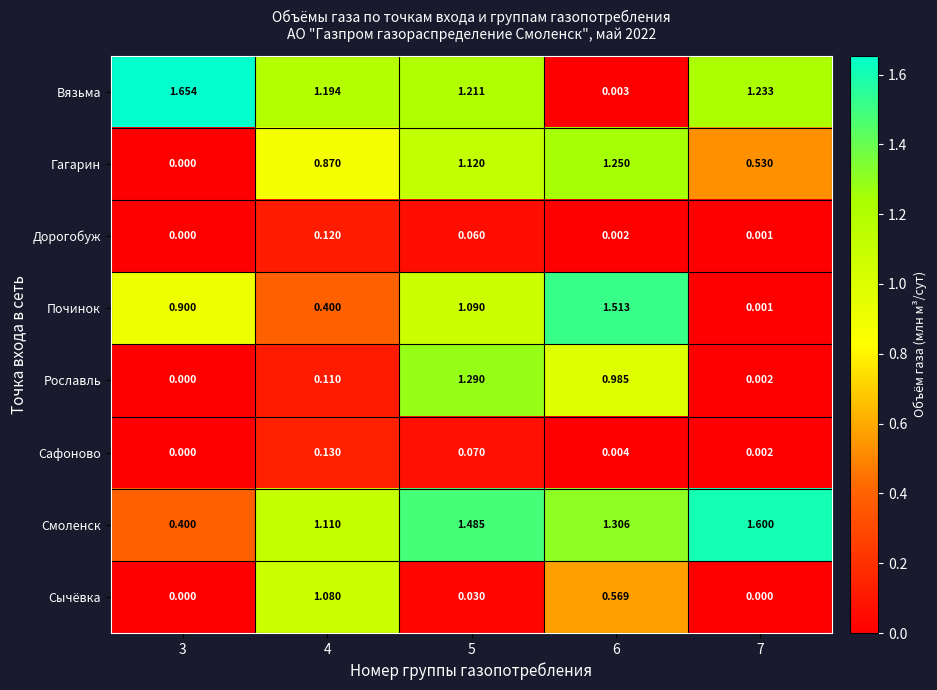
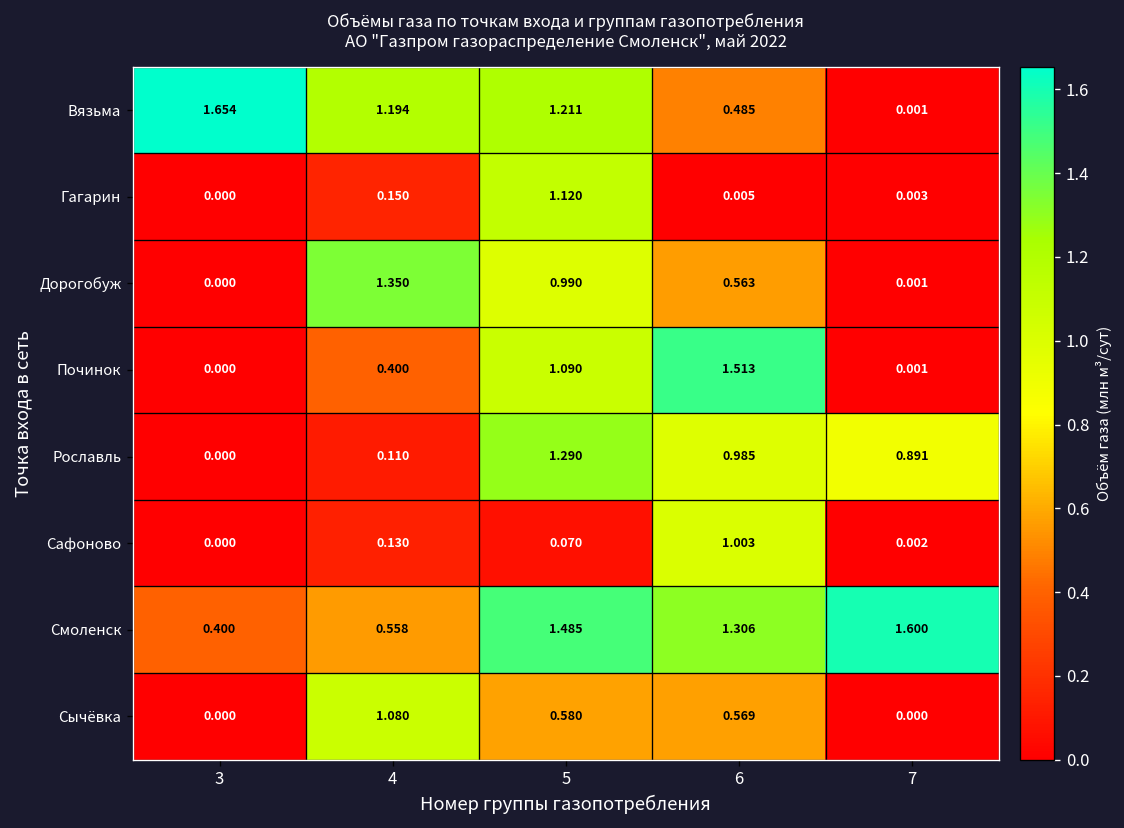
  {
    "Вязьма": {
      "3": 1.654,
      "4": 1.194,
      "5": 1.211,
-     "6": 0.003,
-     "7": 1.233
+     "6": 0.485,
+     "7": 0.001
    },
    "Гагарин": {
      "3": 0.000,
-     "4": 0.870,
+     "4": 0.150,
      "5": 1.120,
-     "6": 1.250,
-     "7": 0.530
+     "6": 0.005,
+     "7": 0.003
    },
    "Дорогобуж": {
      "3": 0.000,
-     "4": 0.120,
-     "5": 0.060,
-     "6": 0.002,
+     "4": 1.350,
+     "5": 0.990,
+     "6": 0.563,
      "7": 0.001
    },
    "Починок": {
-     "3": 0.900,
+     "3": 0.000,
      "4": 0.400,
      "5": 1.090,
      "6": 1.513,
      "7": 0.001
    },
    "Рославль": {
      "3": 0.000,
      "4": 0.110,
      "5": 1.290,
      "6": 0.985,
-     "7": 0.002
+     "7": 0.891
    },
    "Сафоново": {
      "3": 0.000,
      "4": 0.130,
      "5": 0.070,
-     "6": 0.004,
+     "6": 1.003,
      "7": 0.002
    },
    "Смоленск": {
      "3": 0.400,
-     "4": 1.110,
+     "4": 0.558,
      "5": 1.485,
      "6": 1.306,
      "7": 1.600
    },
    "Сычёвка": {
      "3": 0.000,
      "4": 1.080,
-     "5": 0.030,
+     "5": 0.580,
      "6": 0.569,
      "7": 0.000
    }
  }
